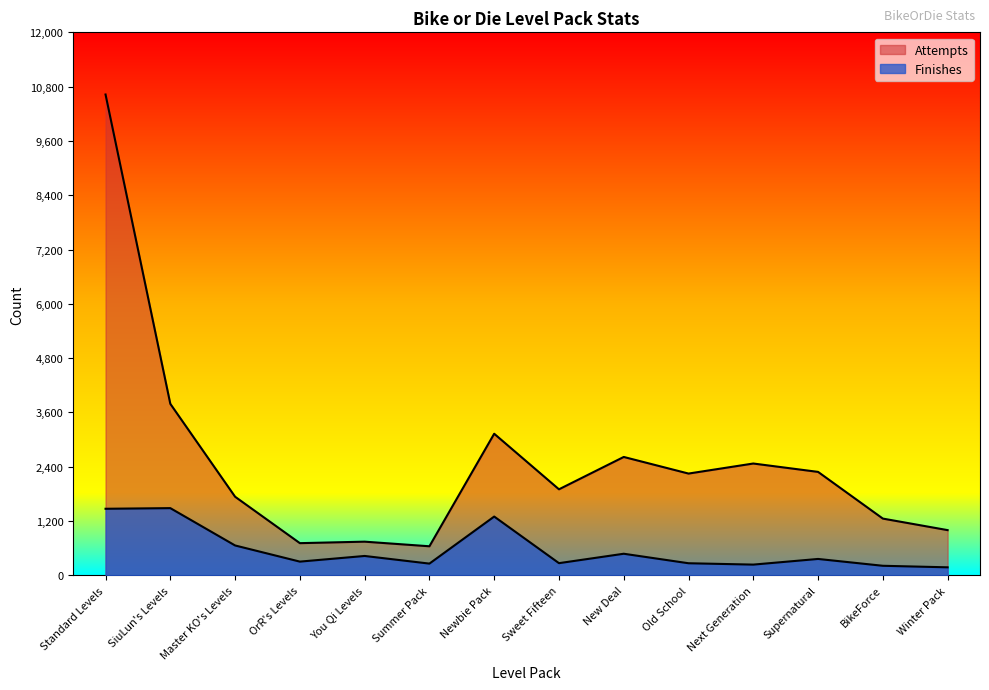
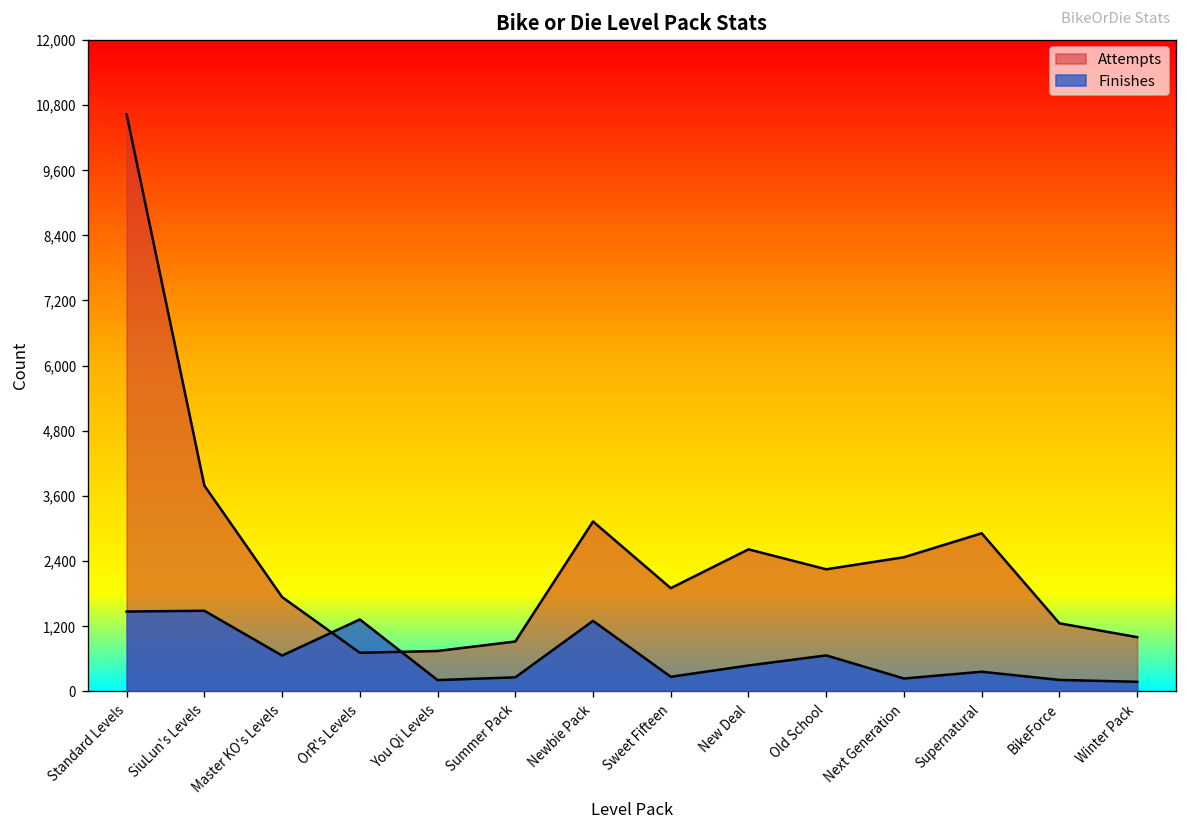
  {
    "Attempts": {
      "Standard Levels": "10,600",
      "SiuLun's Levels": "3,800",
      "Master KO's Levels": "1,700",
      "OrR's Levels": "700",
      "You Qi Levels": "700",
-     "Summer Pack": "600",
+     "Summer Pack": "900",
      "Newbie Pack": "3,100",
      "Sweet Fifteen": "1,900",
      "New Deal": "2,600",
      "Old School": "2,200",
      "Next Generation": "2,500",
-     "Supernatural": "2,300",
+     "Supernatural": "2,900",
      "BikeForce": "1,300",
      "Winter Pack": "1,000"
    },
    "Finishes": {
      "Standard Levels": "1,500",
      "SiuLun's Levels": "1,500",
      "Master KO's Levels": "700",
-     "OrR's Levels": "300",
-     "You Qi Levels": "400",
+     "OrR's Levels": "1,300",
+     "You Qi Levels": "200",
      "Summer Pack": "300",
      "Newbie Pack": "1,300",
      "Sweet Fifteen": "300",
      "New Deal": "500",
-     "Old School": "300",
+     "Old School": "700",
      "Next Generation": "200",
      "Supernatural": "400",
      "BikeForce": "200",
      "Winter Pack": "200"
    }
  }
